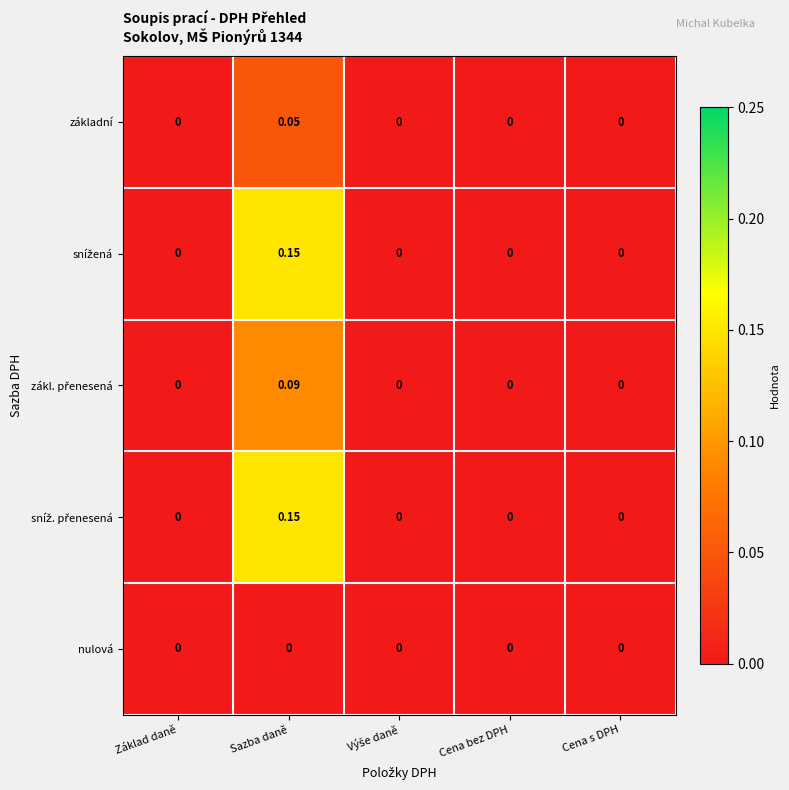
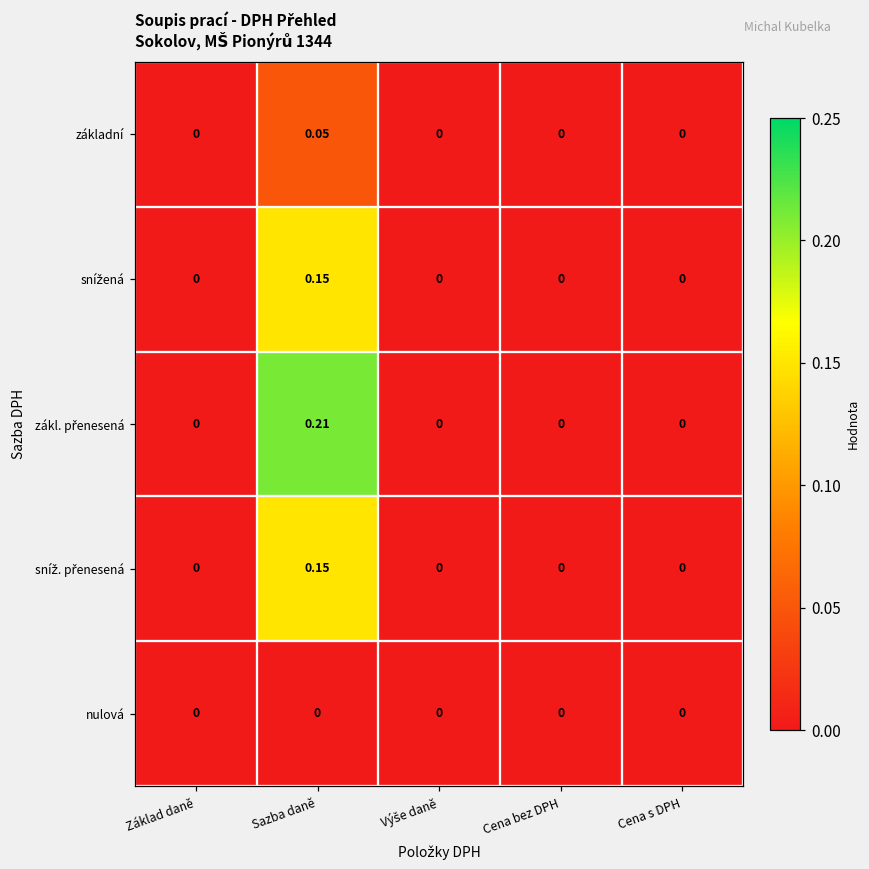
  {
    "základní": {
      "Základ daně": 0,
      "Sazba daně": 0.05,
      "Výše daně": 0,
      "Cena bez DPH": 0,
      "Cena s DPH": 0
    },
    "snížená": {
      "Základ daně": 0,
      "Sazba daně": 0.15,
      "Výše daně": 0,
      "Cena bez DPH": 0,
      "Cena s DPH": 0
    },
    "zákl. přenesená": {
      "Základ daně": 0,
-     "Sazba daně": 0.09,
+     "Sazba daně": 0.21,
      "Výše daně": 0,
      "Cena bez DPH": 0,
      "Cena s DPH": 0
    },
    "sníž. přenesená": {
      "Základ daně": 0,
      "Sazba daně": 0.15,
      "Výše daně": 0,
      "Cena bez DPH": 0,
      "Cena s DPH": 0
    },
    "nulová": {
      "Základ daně": 0,
      "Sazba daně": 0,
      "Výše daně": 0,
      "Cena bez DPH": 0,
      "Cena s DPH": 0
    }
  }
